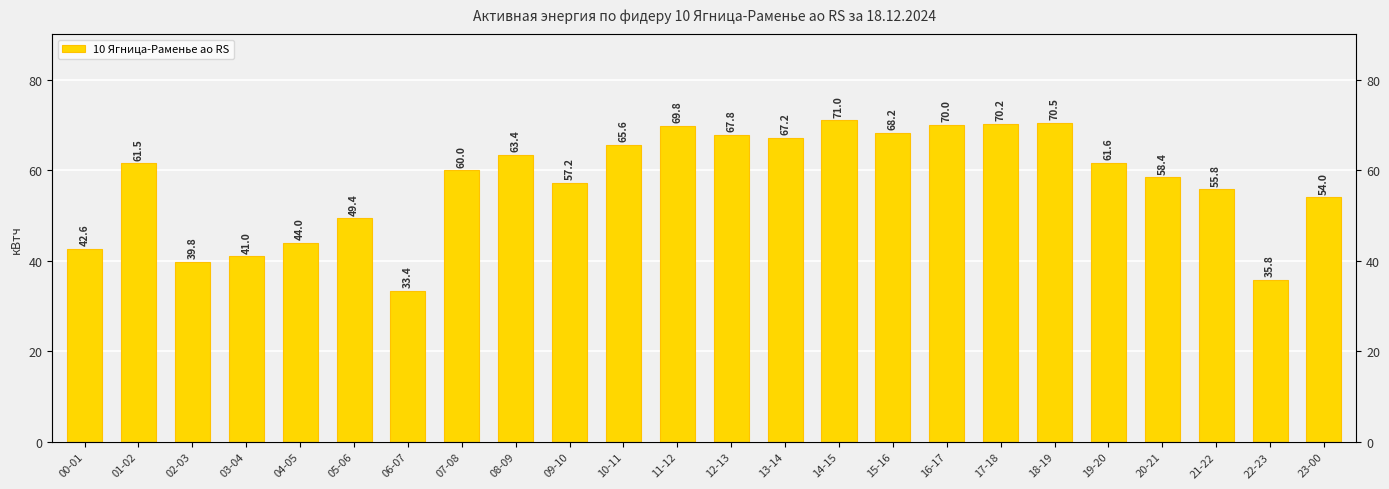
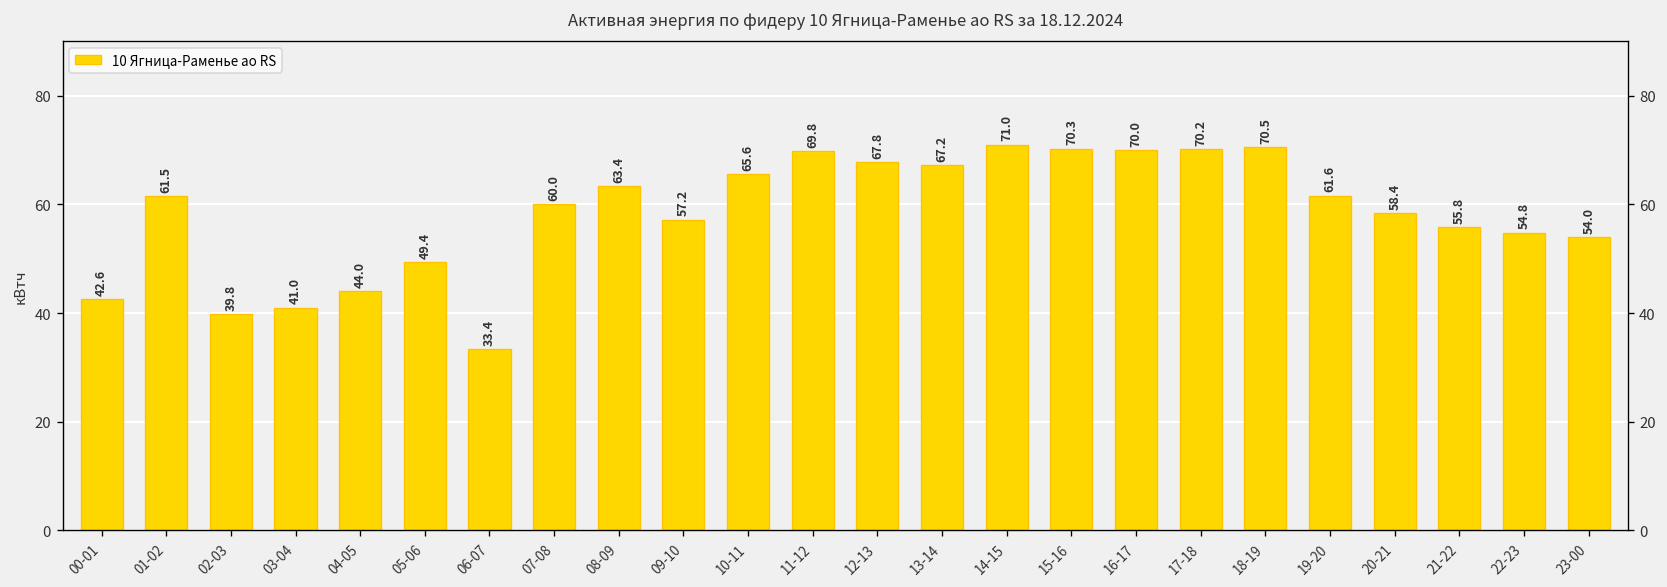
  {
    "00-01": 42.6,
    "01-02": 61.5,
    "02-03": 39.8,
    "03-04": 41.0,
    "04-05": 44.0,
    "05-06": 49.4,
    "06-07": 33.4,
    "07-08": 60.0,
    "08-09": 63.4,
    "09-10": 57.2,
    "10-11": 65.6,
    "11-12": 69.8,
    "12-13": 67.8,
    "13-14": 67.2,
    "14-15": 71.0,
-   "15-16": 68.2,
+   "15-16": 70.3,
    "16-17": 70.0,
    "17-18": 70.2,
    "18-19": 70.5,
    "19-20": 61.6,
    "20-21": 58.4,
    "21-22": 55.8,
-   "22-23": 35.8,
+   "22-23": 54.8,
    "23-00": 54.0
  }
